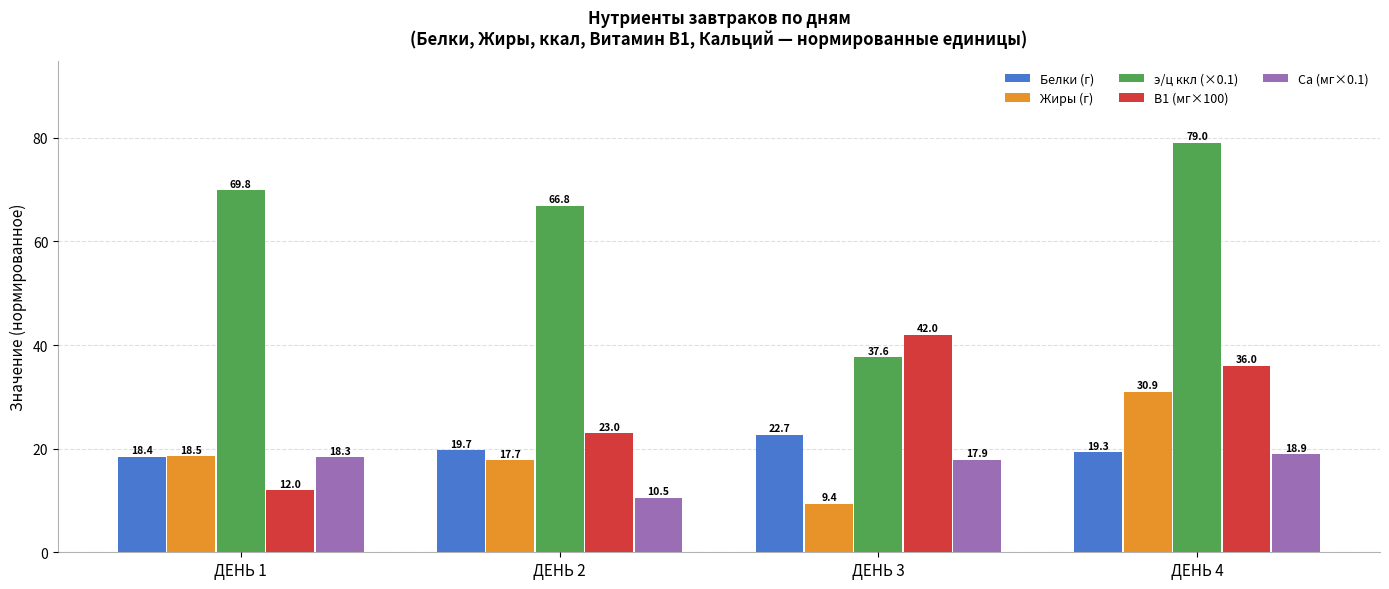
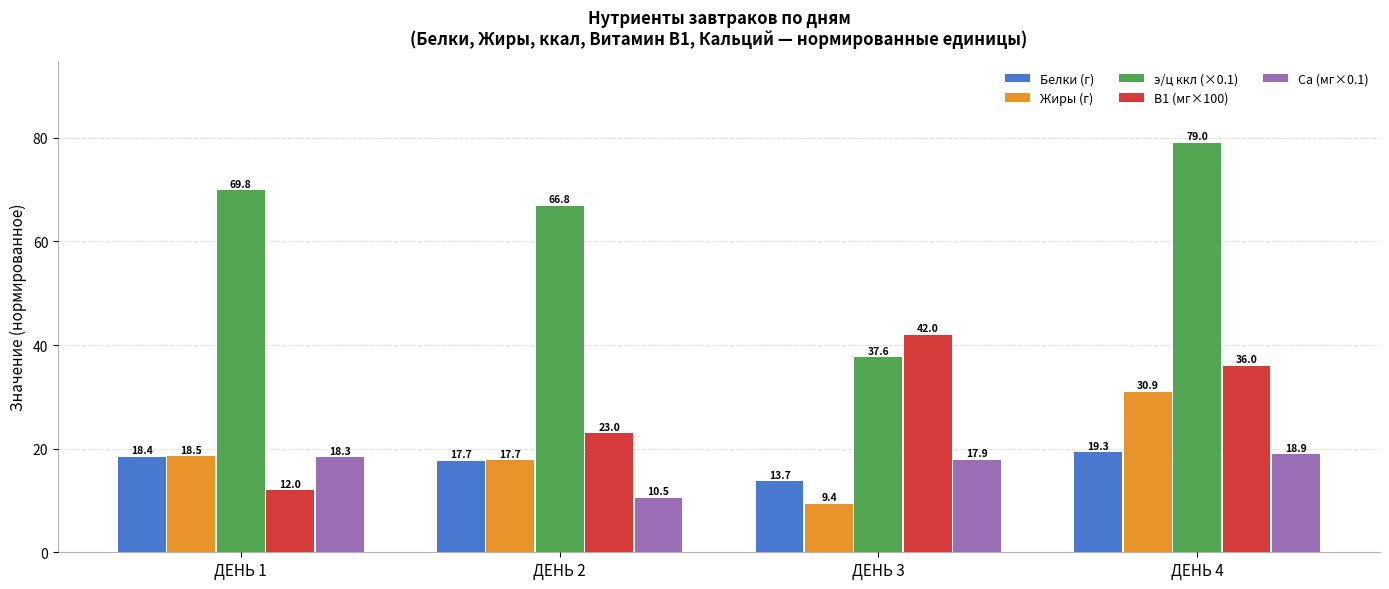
  {
    "Белки (г)": {
      "ДЕНЬ 1": 18.4,
-     "ДЕНЬ 2": 19.7,
-     "ДЕНЬ 3": 22.7,
+     "ДЕНЬ 2": 17.7,
+     "ДЕНЬ 3": 13.7,
      "ДЕНЬ 4": 19.3
    },
    "Жиры (г)": {
      "ДЕНЬ 1": 18.5,
      "ДЕНЬ 2": 17.7,
      "ДЕНЬ 3": 9.4,
      "ДЕНЬ 4": 30.9
    },
    "э/ц ккл (×0.1)": {
      "ДЕНЬ 1": 69.8,
      "ДЕНЬ 2": 66.8,
      "ДЕНЬ 3": 37.6,
      "ДЕНЬ 4": 79.0
    },
    "В1 (мг×100)": {
      "ДЕНЬ 1": 12.0,
      "ДЕНЬ 2": 23.0,
      "ДЕНЬ 3": 42.0,
      "ДЕНЬ 4": 36.0
    },
    "Са (мг×0.1)": {
      "ДЕНЬ 1": 18.3,
      "ДЕНЬ 2": 10.5,
      "ДЕНЬ 3": 17.9,
      "ДЕНЬ 4": 18.9
    }
  }
